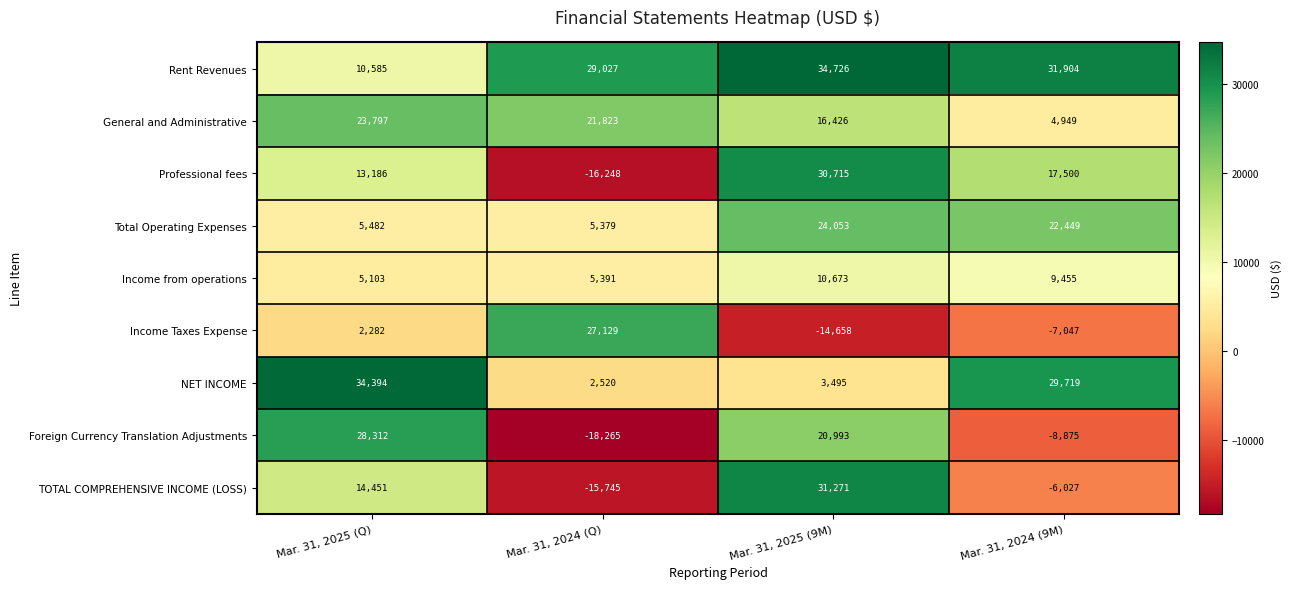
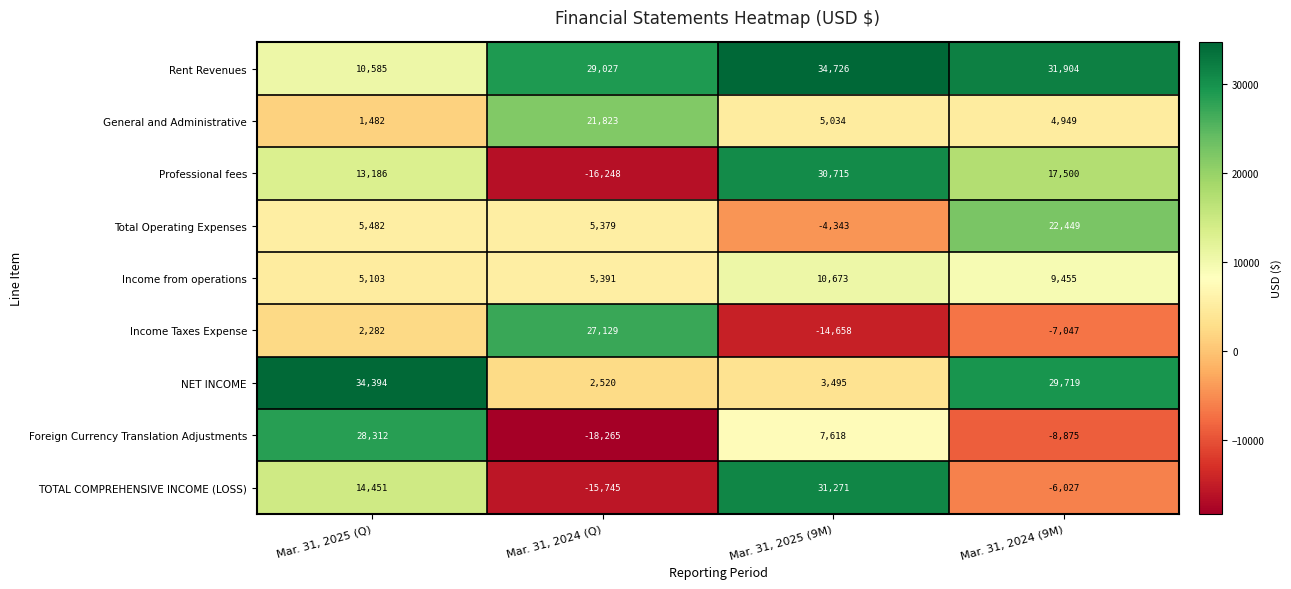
  {
    "Rent Revenues": {
      "Mar. 31, 2025 (Q)": "10,585",
      "Mar. 31, 2024 (Q)": "29,027",
      "Mar. 31, 2025 (9M)": "34,726",
      "Mar. 31, 2024 (9M)": "31,904"
    },
    "General and Administrative": {
-     "Mar. 31, 2025 (Q)": "23,797",
+     "Mar. 31, 2025 (Q)": "1,482",
      "Mar. 31, 2024 (Q)": "21,823",
-     "Mar. 31, 2025 (9M)": "16,426",
+     "Mar. 31, 2025 (9M)": "5,034",
      "Mar. 31, 2024 (9M)": "4,949"
    },
    "Professional fees": {
      "Mar. 31, 2025 (Q)": "13,186",
      "Mar. 31, 2024 (Q)": "-16,248",
      "Mar. 31, 2025 (9M)": "30,715",
      "Mar. 31, 2024 (9M)": "17,500"
    },
    "Total Operating Expenses": {
      "Mar. 31, 2025 (Q)": "5,482",
      "Mar. 31, 2024 (Q)": "5,379",
-     "Mar. 31, 2025 (9M)": "24,053",
+     "Mar. 31, 2025 (9M)": "-4,343",
      "Mar. 31, 2024 (9M)": "22,449"
    },
    "Income from operations": {
      "Mar. 31, 2025 (Q)": "5,103",
      "Mar. 31, 2024 (Q)": "5,391",
      "Mar. 31, 2025 (9M)": "10,673",
      "Mar. 31, 2024 (9M)": "9,455"
    },
    "Income Taxes Expense": {
      "Mar. 31, 2025 (Q)": "2,282",
      "Mar. 31, 2024 (Q)": "27,129",
      "Mar. 31, 2025 (9M)": "-14,658",
      "Mar. 31, 2024 (9M)": "-7,047"
    },
    "NET INCOME": {
      "Mar. 31, 2025 (Q)": "34,394",
      "Mar. 31, 2024 (Q)": "2,520",
      "Mar. 31, 2025 (9M)": "3,495",
      "Mar. 31, 2024 (9M)": "29,719"
    },
    "Foreign Currency Translation Adjustments": {
      "Mar. 31, 2025 (Q)": "28,312",
      "Mar. 31, 2024 (Q)": "-18,265",
-     "Mar. 31, 2025 (9M)": "20,993",
+     "Mar. 31, 2025 (9M)": "7,618",
      "Mar. 31, 2024 (9M)": "-8,875"
    },
    "TOTAL COMPREHENSIVE INCOME (LOSS)": {
      "Mar. 31, 2025 (Q)": "14,451",
      "Mar. 31, 2024 (Q)": "-15,745",
      "Mar. 31, 2025 (9M)": "31,271",
      "Mar. 31, 2024 (9M)": "-6,027"
    }
  }
